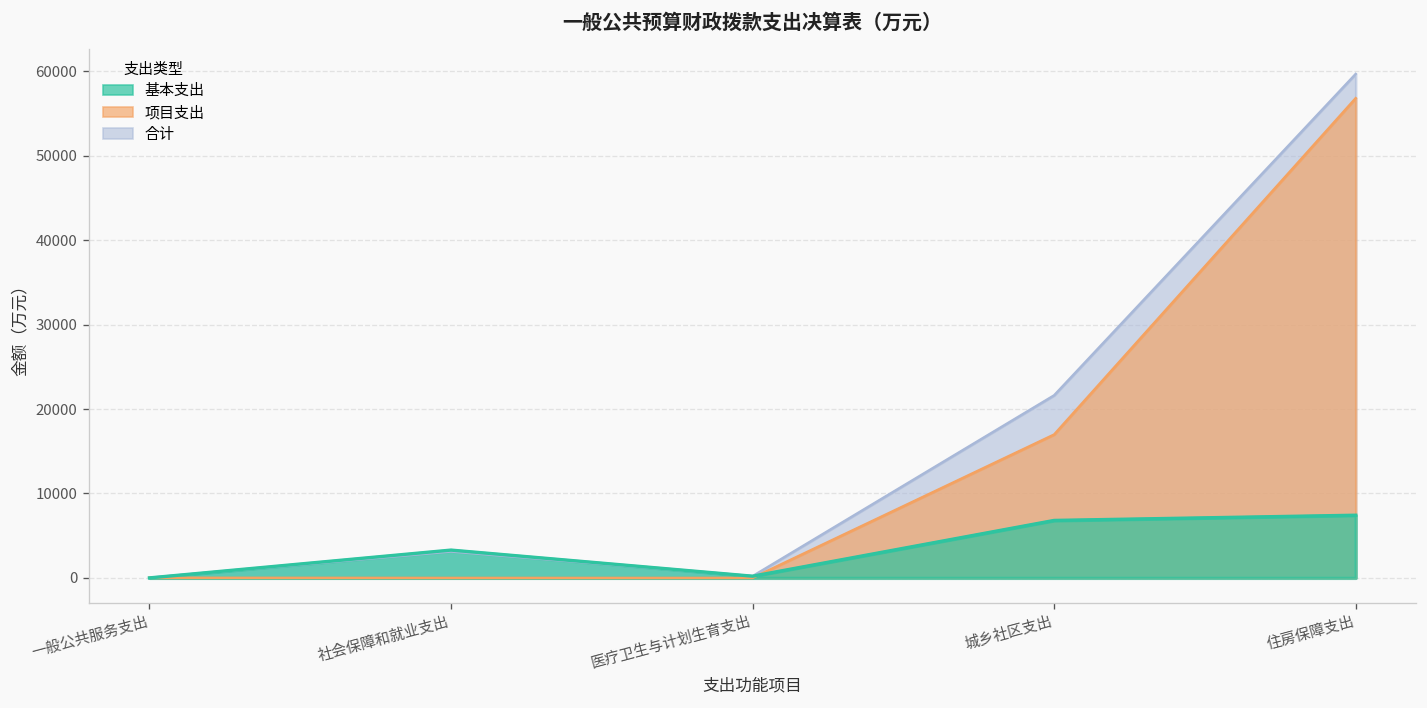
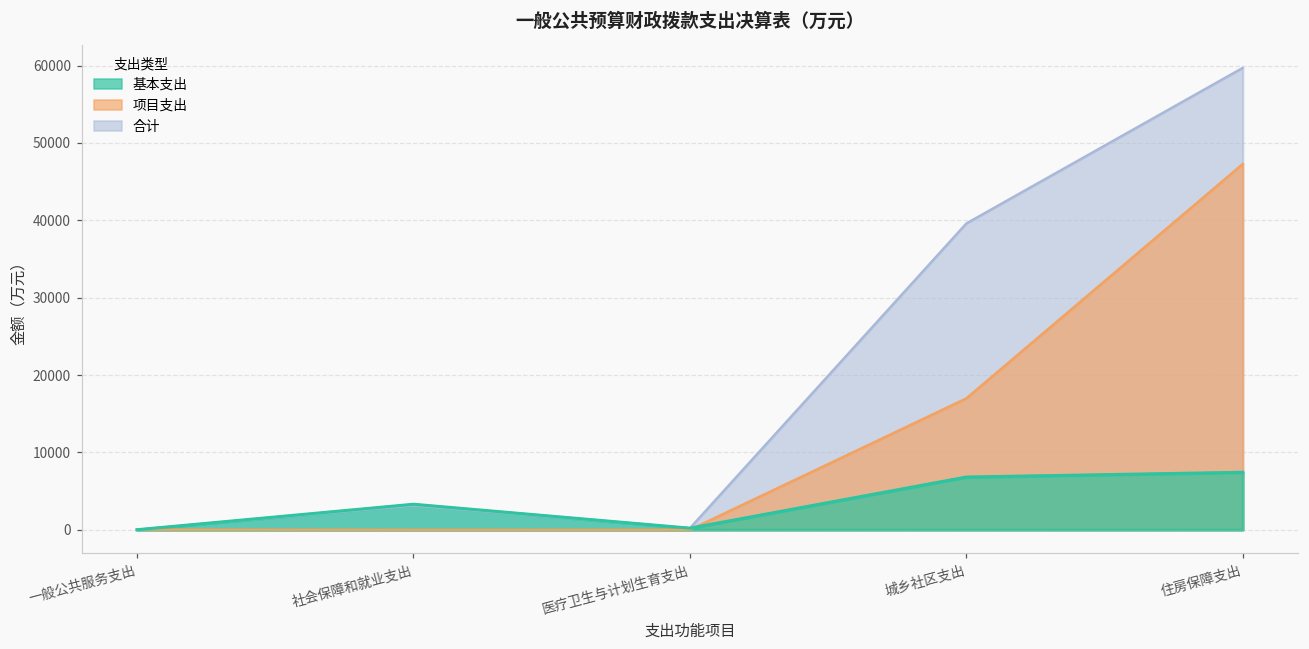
  {
    "合计": {
-     "城乡社区支出": 22000,
+     "城乡社区支出": 40000,
      "住房保障支出": 60000
    },
    "项目支出": {
      "社会保障和就业支出": 0,
      "城乡社区支出": 17000,
-     "住房保障支出": 57000
+     "住房保障支出": 47000
    },
    "基本支出": {
      "城乡社区支出": 7000,
      "住房保障支出": 7000
    }
  }
